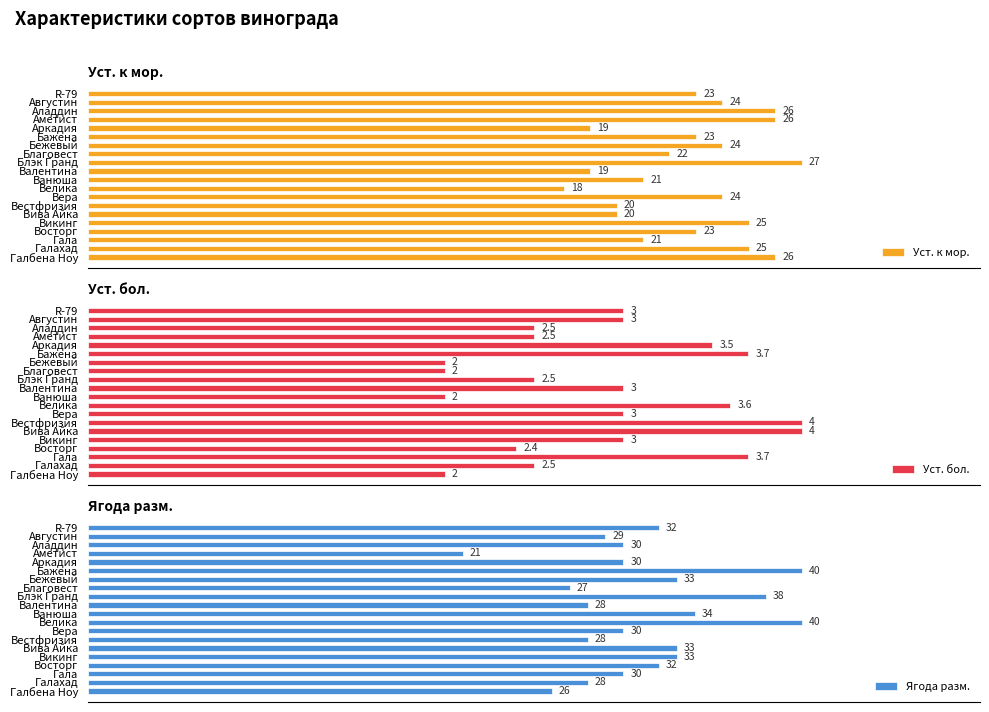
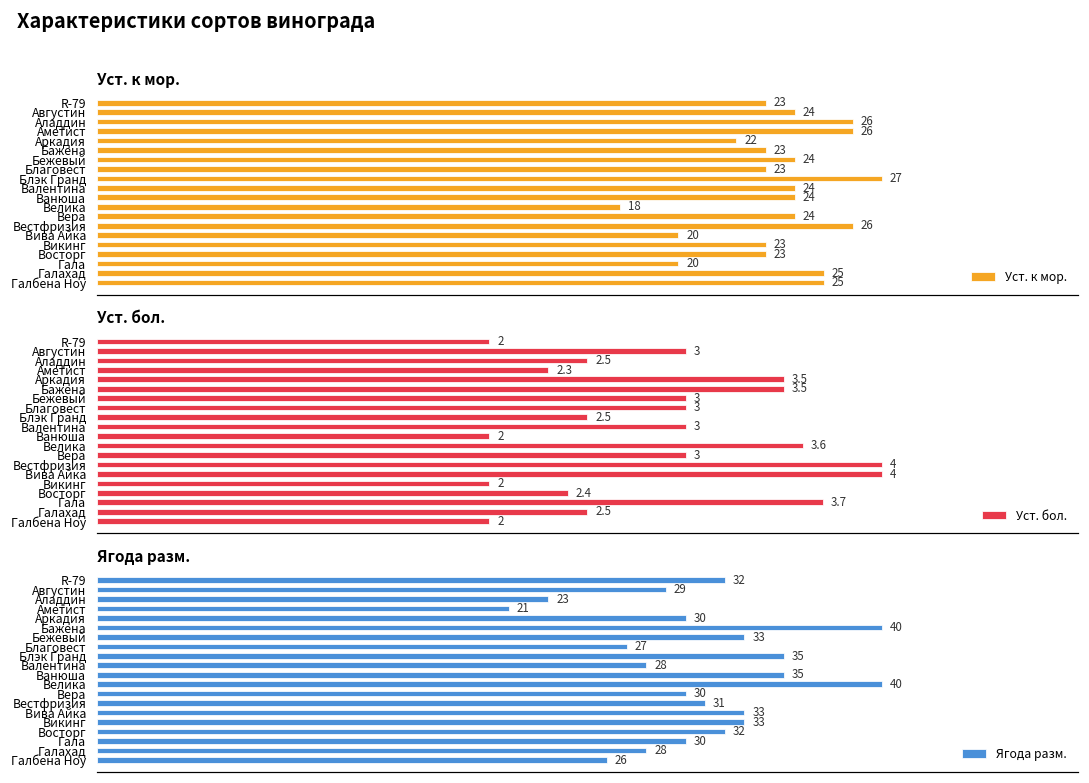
  {
    "Уст. к мор.": {
      "R-79": 23,
      "Августин": 24,
      "Аладдин": 26,
      "Аметист": 26,
-     "Аркадия": 19,
+     "Аркадия": 22,
      "Бажена": 23,
      "Бежевый": 24,
-     "Благовест": 22,
+     "Благовест": 23,
      "Блэк Гранд": 27,
-     "Валентина": 19,
-     "Ванюша": 21,
+     "Валентина": 24,
+     "Ванюша": 24,
      "Велика": 18,
-     "Вестфризия": 20,
-     "Викинг": 25,
+     "Вестфризия": 26,
+     "Викинг": 23,
      "Восторг": 23,
-     "Гала": 21,
-     "Галбена Ноу": 26
+     "Гала": 20,
+     "Галбена Ноу": 25
    },
    "Уст. бол.": {
-     "R-79": 3,
+     "R-79": 2,
      "Августин": 3,
      "Аладдин": 2.5,
-     "Аметист": 2.5,
+     "Аметист": 2.3,
      "Аркадия": 3.5,
-     "Бажена": 3.7,
-     "Бежевый": 2,
-     "Благовест": 2,
+     "Бажена": 3.5,
+     "Бежевый": 3,
+     "Благовест": 3,
      "Блэк Гранд": 2.5,
      "Валентина": 3,
      "Ванюша": 2,
      "Велика": 3.6,
      "Вестфризия": 4,
-     "Викинг": 3,
+     "Викинг": 2,
      "Восторг": 2.4,
      "Гала": 3.7,
      "Галбена Ноу": 2
    },
    "Ягода разм.": {
      "R-79": 32,
      "Августин": 29,
-     "Аладдин": 30,
+     "Аладдин": 23,
      "Аметист": 21,
      "Аркадия": 30,
      "Бажена": 40,
      "Бежевый": 33,
      "Благовест": 27,
-     "Блэк Гранд": 38,
+     "Блэк Гранд": 35,
      "Валентина": 28,
-     "Ванюша": 34,
+     "Ванюша": 35,
      "Велика": 40,
-     "Вестфризия": 28,
+     "Вестфризия": 31,
      "Викинг": 33,
      "Восторг": 32,
      "Гала": 30,
      "Галбена Ноу": 26
    }
  }
